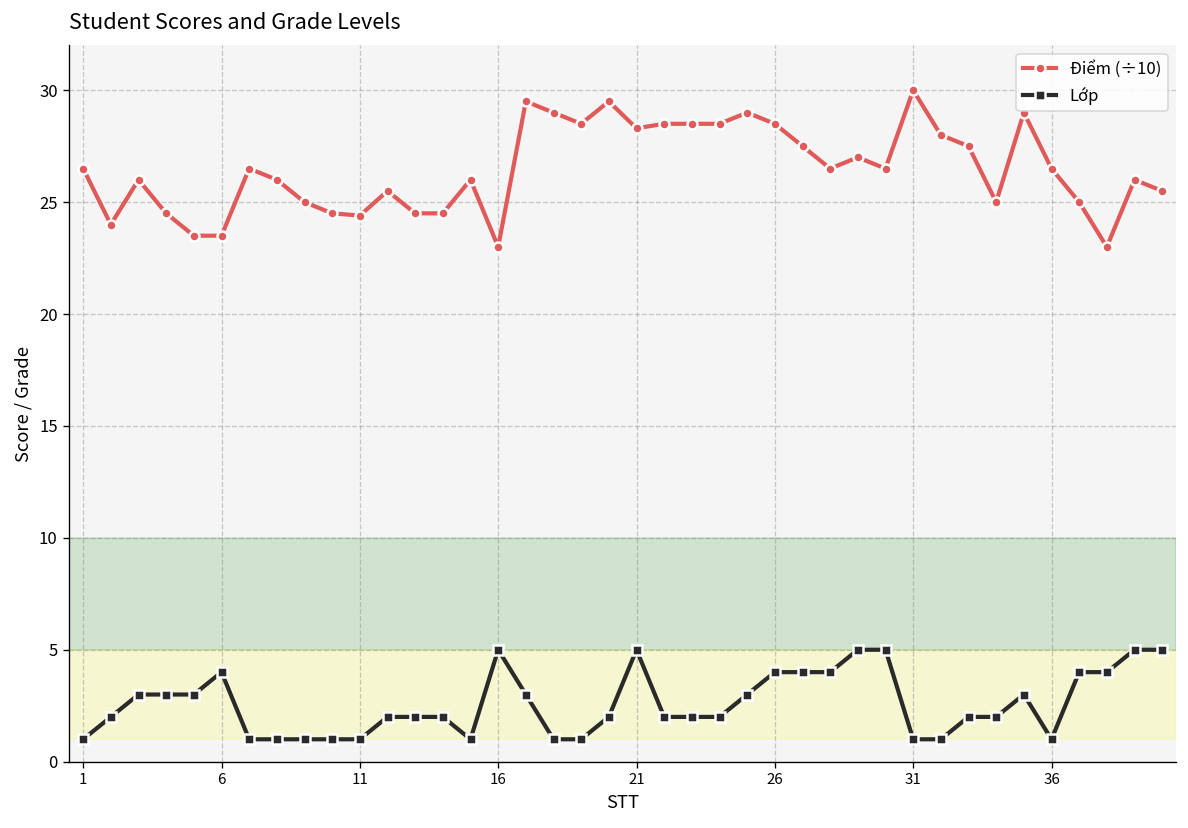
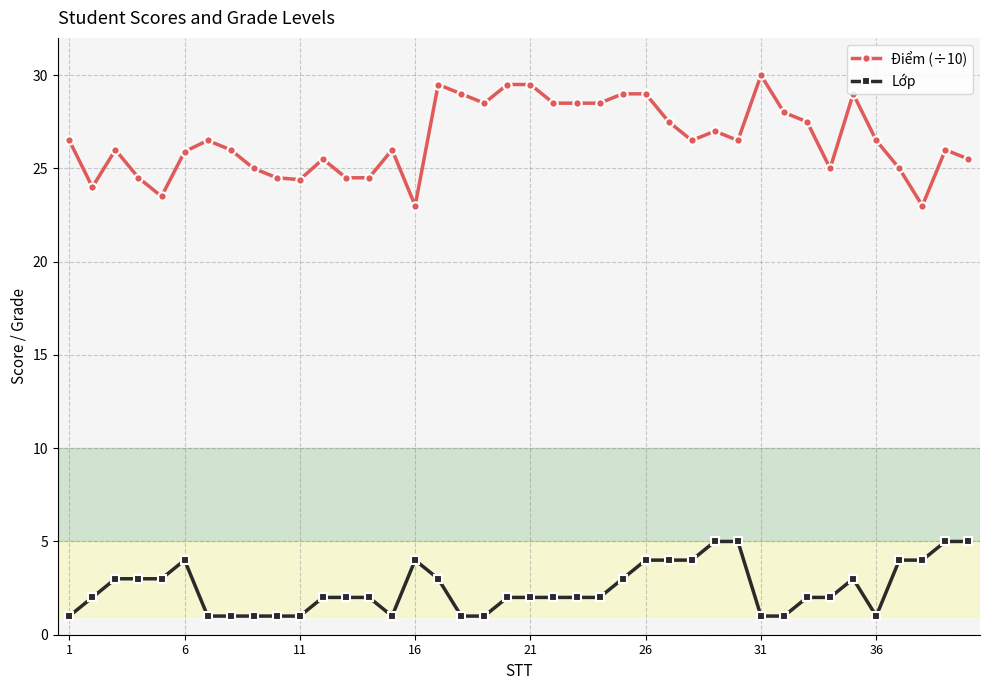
  {
    "Điểm (÷10)": {
      "1": 26.5,
-     "6": 23.5,
+     "6": 25.9,
      "11": 24.4,
      "16": 23.0,
-     "21": 28.3,
-     "26": 28.5,
+     "21": 29.5,
+     "26": 29.0,
      "31": 30.0,
      "36": 26.5
    },
    "Lớp": {
      "1": 1,
      "6": 4,
      "11": 1,
-     "16": 5,
-     "21": 5,
+     "16": 4,
+     "21": 2,
      "26": 4,
      "31": 1,
      "36": 1
    }
  }
